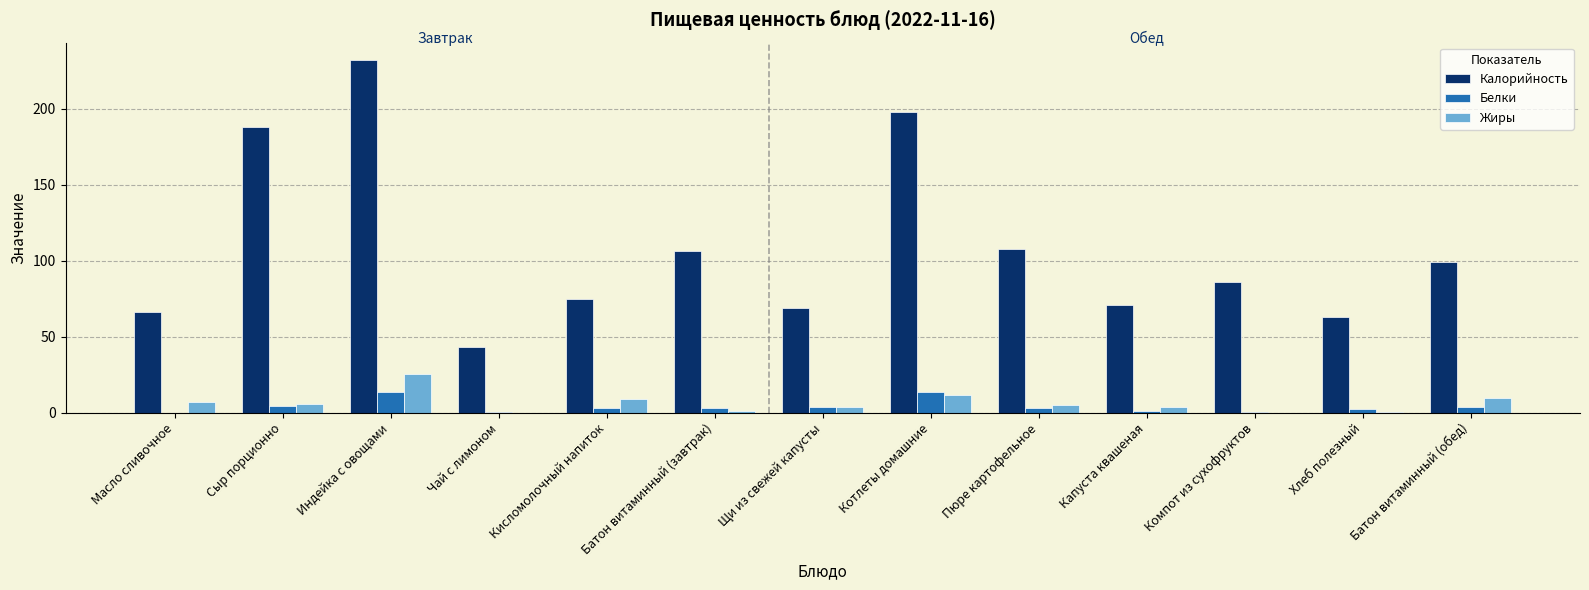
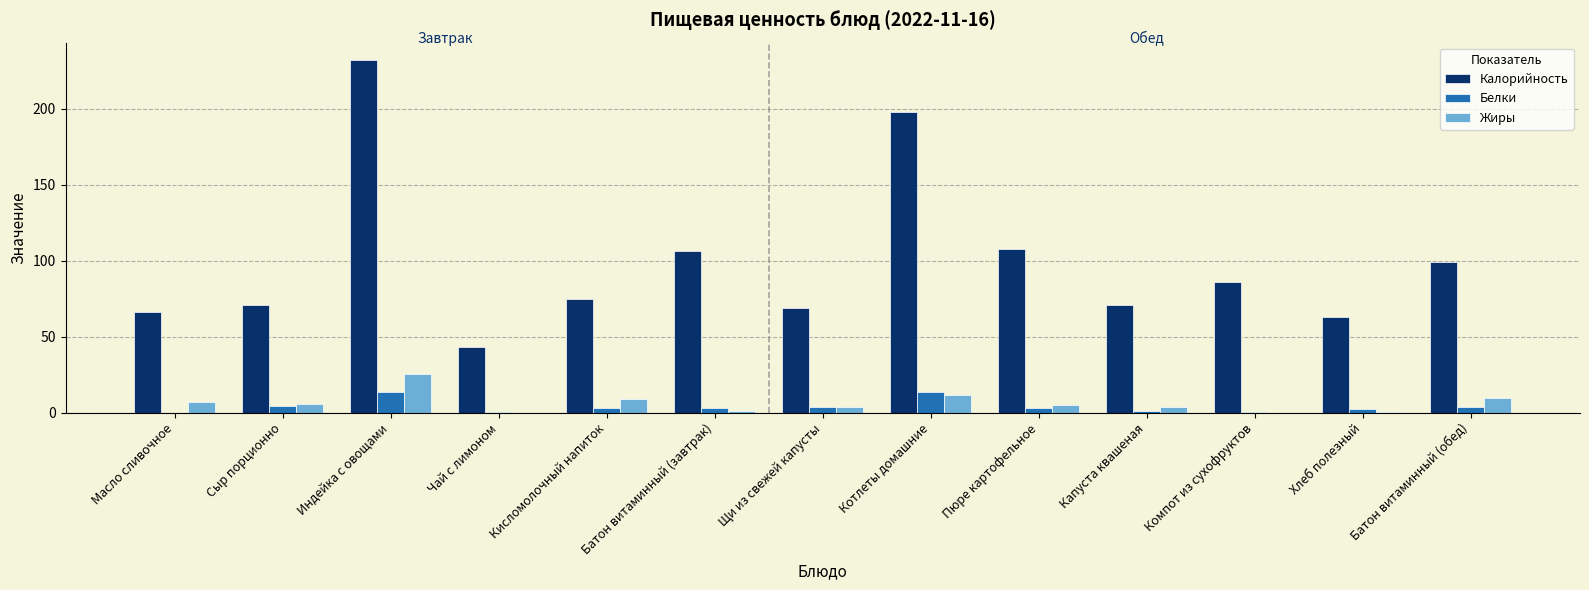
  {
    "Калорийность": {
      "Масло сливочное": 66,
-     "Сыр порционно": 188,
+     "Сыр порционно": 71,
      "Индейка с овощами": 232,
      "Чай с лимоном": 43,
      "Кисломолочный напиток": 75,
      "Батон витаминный (завтрак)": 106,
      "Щи из свежей капусты": 69,
      "Котлеты домашние": 198,
      "Пюре картофельное": 108,
      "Капуста квашеная": 71,
      "Компот из сухофруктов": 86,
      "Хлеб полезный": 63,
      "Батон витаминный (обед)": 99
    },
    "Белки": {
      "Сыр порционно": 5,
      "Индейка с овощами": 14,
      "Кисломолочный напиток": 3,
      "Батон витаминный (завтрак)": 3,
      "Щи из свежей капусты": 4,
      "Котлеты домашние": 14,
      "Пюре картофельное": 3,
      "Хлеб полезный": 2,
      "Батон витаминный (обед)": 3
    },
    "Жиры": {
      "Масло сливочное": 7,
      "Сыр порционно": 6,
      "Индейка с овощами": 26,
      "Кисломолочный напиток": 9,
      "Щи из свежей капусты": 4,
      "Котлеты домашние": 11,
      "Пюре картофельное": 5,
      "Капуста квашеная": 4,
      "Компот из сухофруктов": 0,
      "Батон витаминный (обед)": 10
    }
  }
